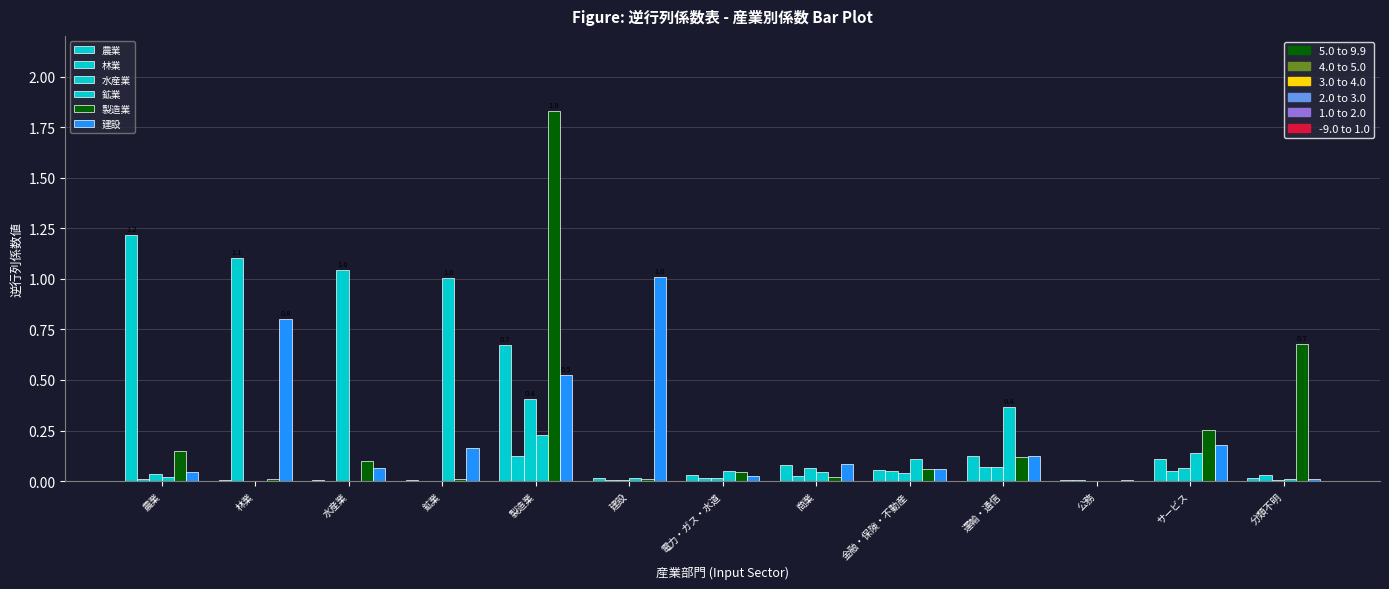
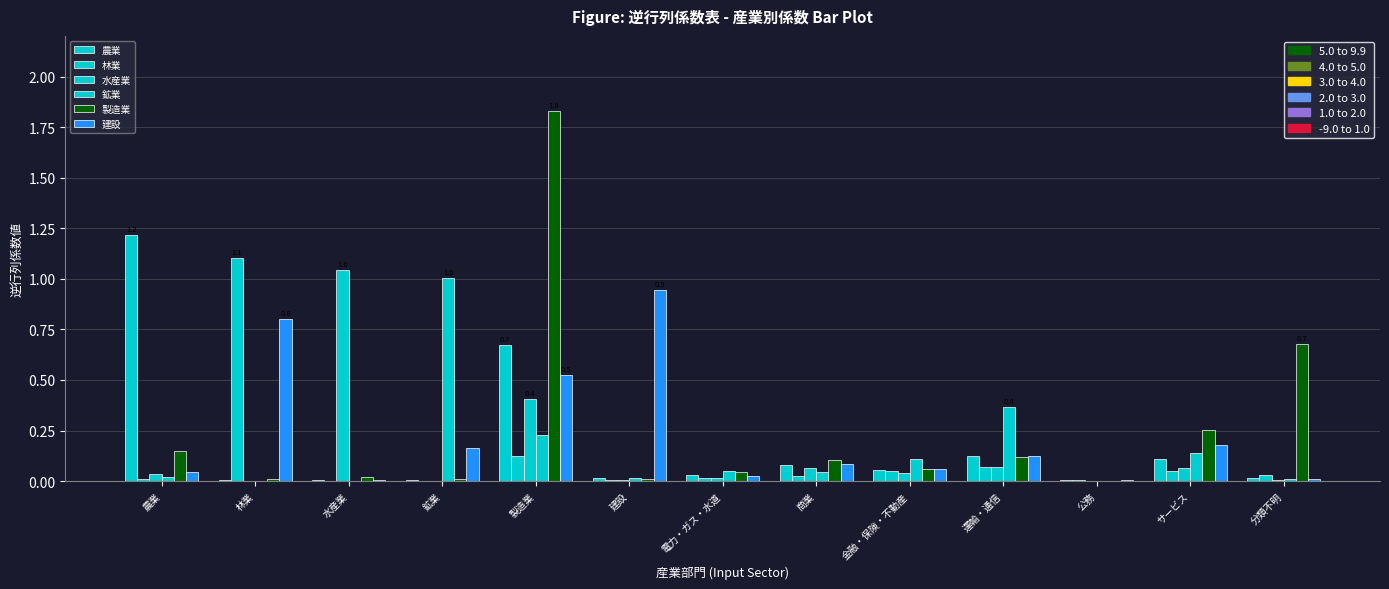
  {
    "製造業": {
      "農業": 0.15,
-     "水産業": 0.10,
+     "水産業": 0.02,
      "製造業": 1.83,
      "建設": 0.01,
      "電力・ガス・水道": 0.04,
-     "商業": 0.02,
+     "商業": 0.10,
      "金融・保険・不動産": 0.06,
      "運輸・通信": 0.12,
      "サービス": 0.25,
      "分類不明": 0.68
    },
    "建設": {
      "農業": 0.05,
      "林業": 0.80,
-     "水産業": 0.06,
+     "水産業": 0.01,
      "鉱業": 0.16,
      "製造業": 0.52,
-     "建設": 1.01,
+     "建設": 0.95,
      "電力・ガス・水道": 0.03,
      "商業": 0.08,
      "金融・保険・不動産": 0.06,
      "運輸・通信": 0.12,
      "サービス": 0.18,
      "分類不明": 0.01
    }
  }
